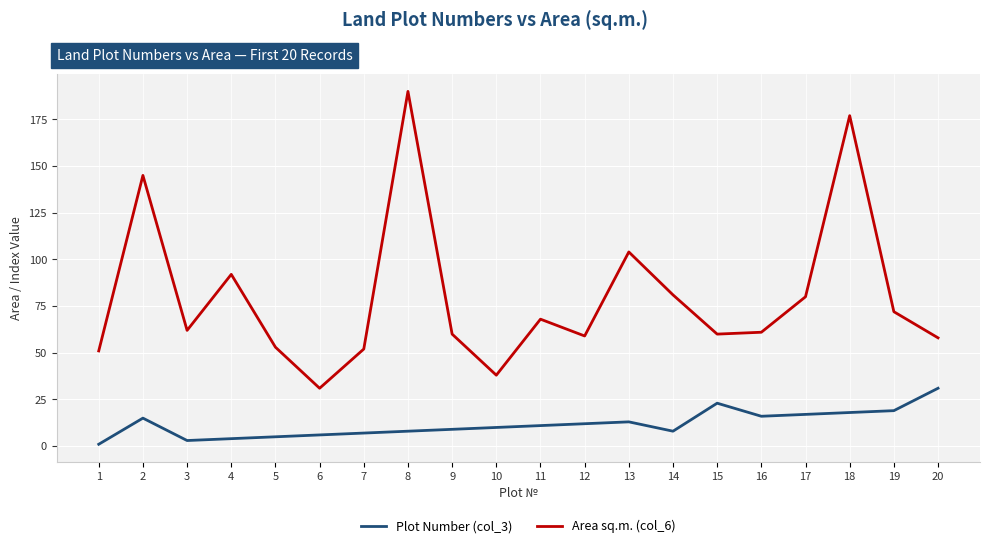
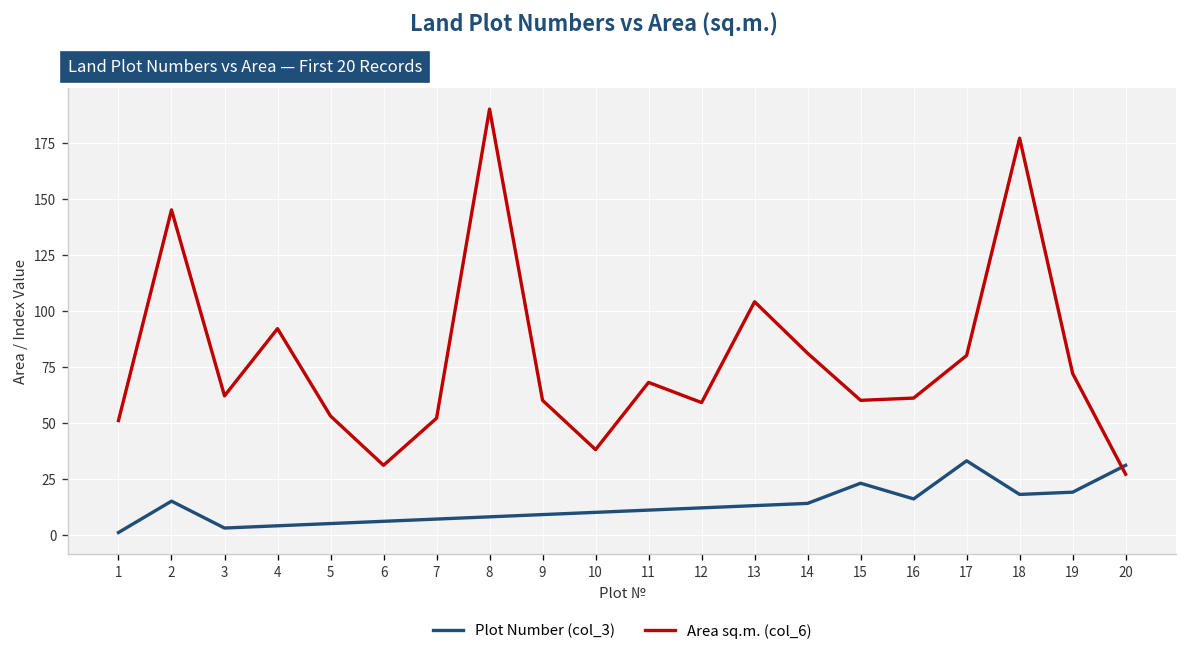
  {
    "Plot Number (col_3)": {
      "1": 1,
      "2": 15,
      "3": 3,
      "4": 4,
      "5": 5,
      "6": 6,
      "7": 7,
      "8": 8,
      "9": 9,
      "10": 10,
      "11": 11,
      "12": 12,
      "13": 13,
-     "14": 8,
+     "14": 14,
      "15": 23,
      "16": 16,
-     "17": 17,
+     "17": 33,
      "18": 18,
      "19": 19,
      "20": 31
    },
    "Area sq.m. (col_6)": {
      "1": 51,
      "2": 145,
      "3": 62,
      "4": 92,
      "5": 53,
      "6": 31,
      "7": 52,
      "8": 190,
      "9": 60,
      "10": 38,
      "11": 68,
      "12": 59,
      "13": 104,
      "14": 81,
      "15": 60,
      "16": 61,
      "17": 80,
      "18": 177,
      "19": 72,
-     "20": 58
+     "20": 27
    }
  }
